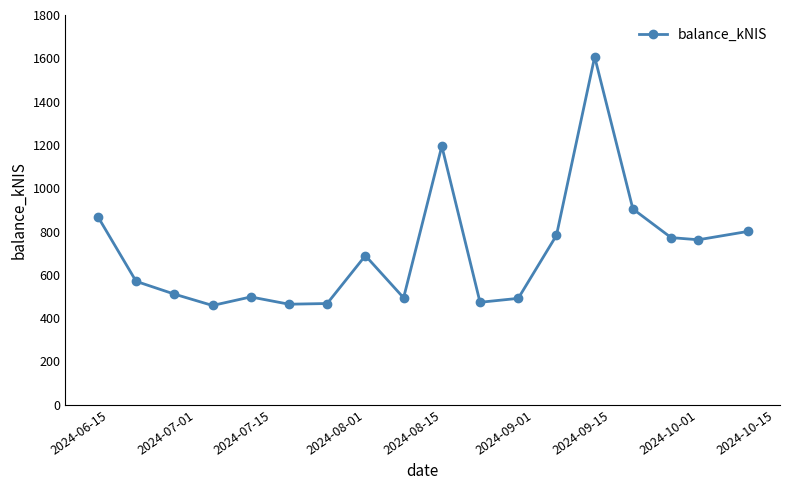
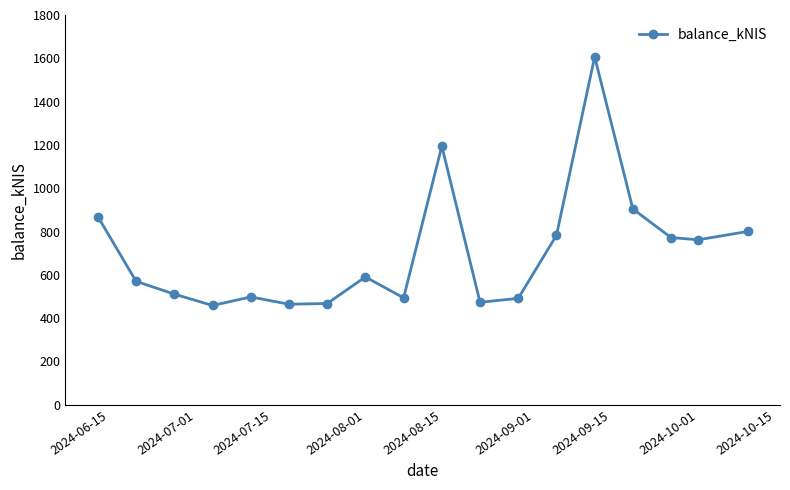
  {
-   "2024-08-01": 690,
+   "2024-08-01": 590,
    "2024-08-15": 1190,
    "2024-10-01": 760
  }
